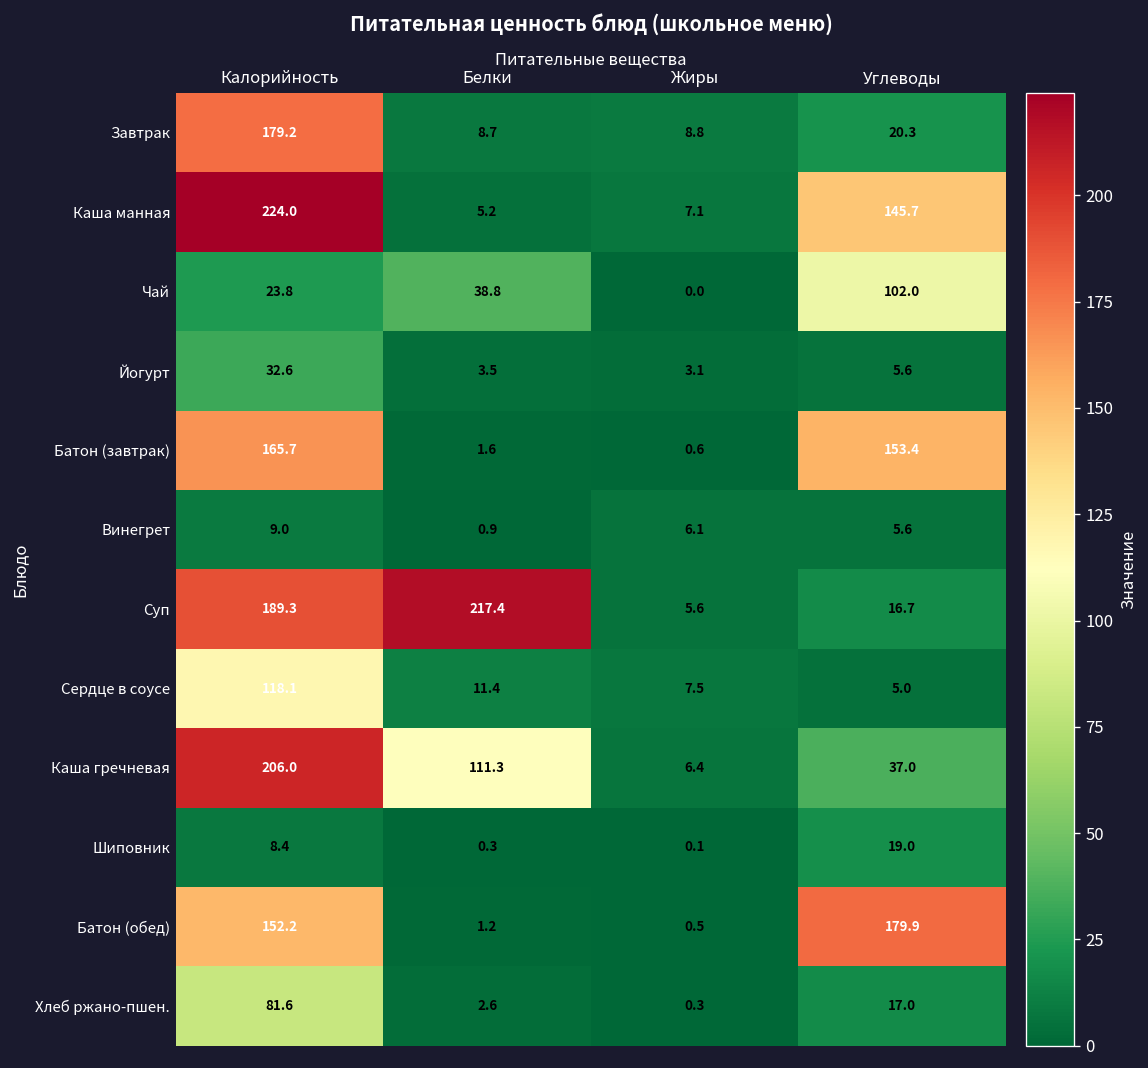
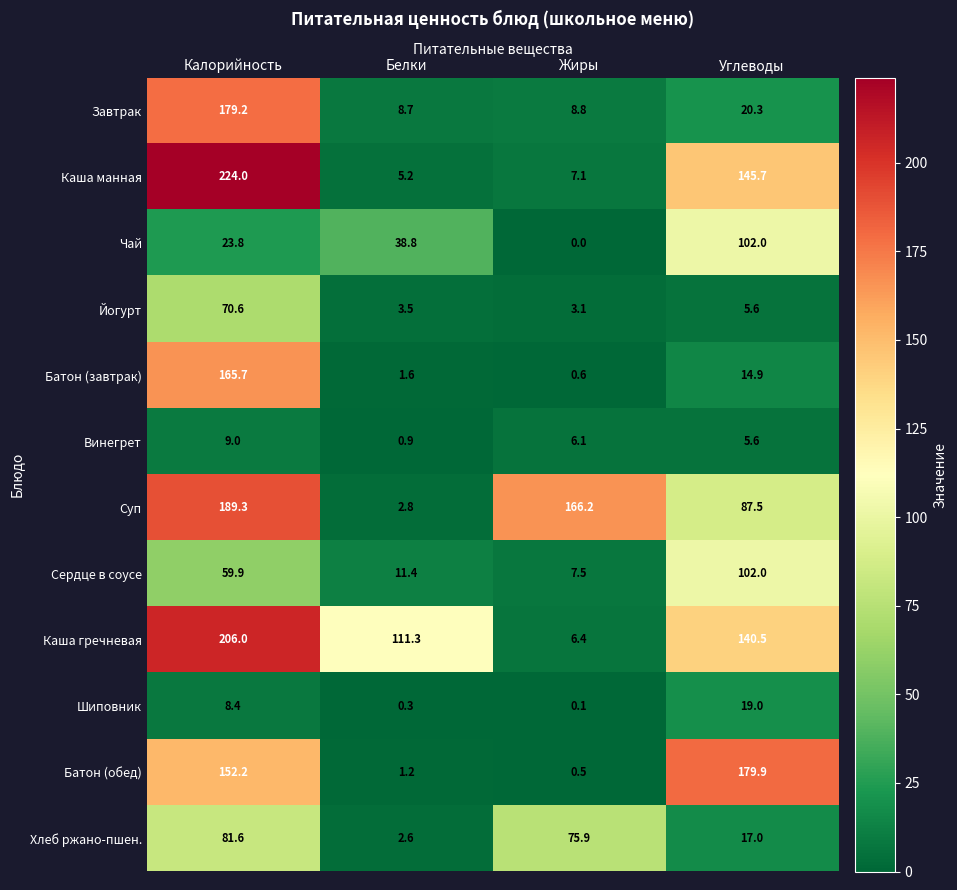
  {
    "Завтрак": {
      "Калорийность": 179.2,
      "Белки": 8.7,
      "Жиры": 8.8,
      "Углеводы": 20.3
    },
    "Каша манная": {
      "Калорийность": 224.0,
      "Белки": 5.2,
      "Жиры": 7.1,
      "Углеводы": 145.7
    },
    "Чай": {
      "Калорийность": 23.8,
      "Белки": 38.8,
      "Жиры": 0.0,
      "Углеводы": 102.0
    },
    "Йогурт": {
-     "Калорийность": 32.6,
+     "Калорийность": 70.6,
      "Белки": 3.5,
      "Жиры": 3.1,
      "Углеводы": 5.6
    },
    "Батон (завтрак)": {
      "Калорийность": 165.7,
      "Белки": 1.6,
      "Жиры": 0.6,
-     "Углеводы": 153.4
+     "Углеводы": 14.9
    },
    "Винегрет": {
      "Калорийность": 9.0,
      "Белки": 0.9,
      "Жиры": 6.1,
      "Углеводы": 5.6
    },
    "Суп": {
      "Калорийность": 189.3,
-     "Белки": 217.4,
-     "Жиры": 5.6,
-     "Углеводы": 16.7
+     "Белки": 2.8,
+     "Жиры": 166.2,
+     "Углеводы": 87.5
    },
    "Сердце в соусе": {
-     "Калорийность": 118.1,
+     "Калорийность": 59.9,
      "Белки": 11.4,
      "Жиры": 7.5,
-     "Углеводы": 5.0
+     "Углеводы": 102.0
    },
    "Каша гречневая": {
      "Калорийность": 206.0,
      "Белки": 111.3,
      "Жиры": 6.4,
-     "Углеводы": 37.0
+     "Углеводы": 140.5
    },
    "Шиповник": {
      "Калорийность": 8.4,
      "Белки": 0.3,
      "Жиры": 0.1,
      "Углеводы": 19.0
    },
    "Батон (обед)": {
      "Калорийность": 152.2,
      "Белки": 1.2,
      "Жиры": 0.5,
      "Углеводы": 179.9
    },
    "Хлеб ржано-пшен.": {
      "Калорийность": 81.6,
      "Белки": 2.6,
-     "Жиры": 0.3,
+     "Жиры": 75.9,
      "Углеводы": 17.0
    }
  }
